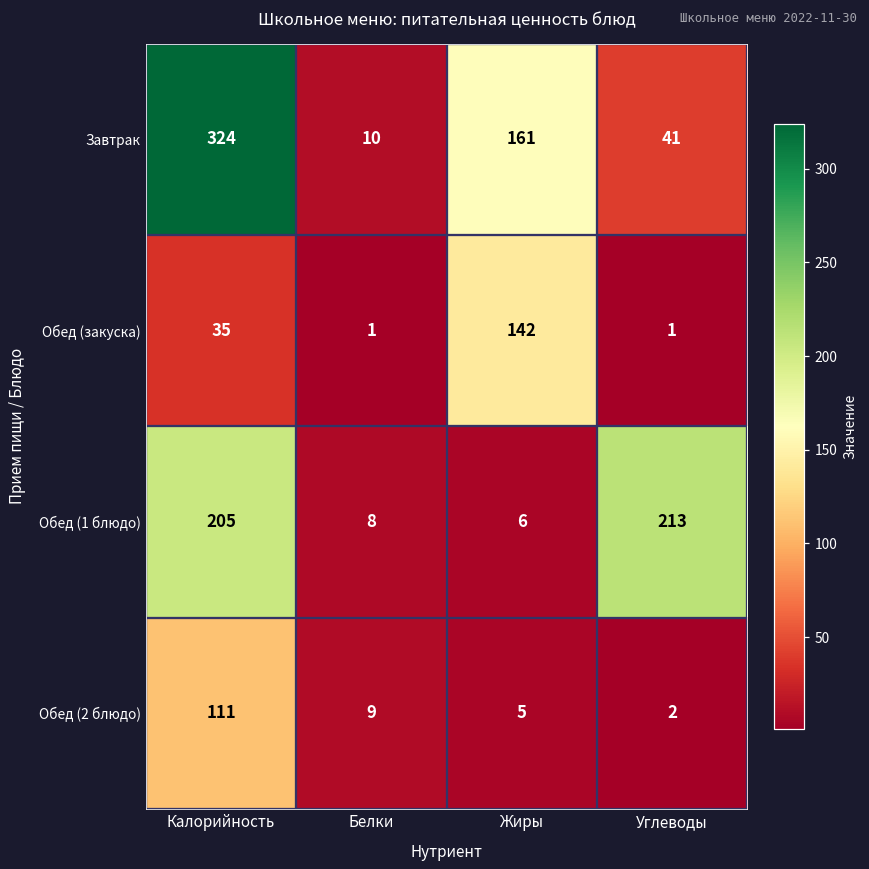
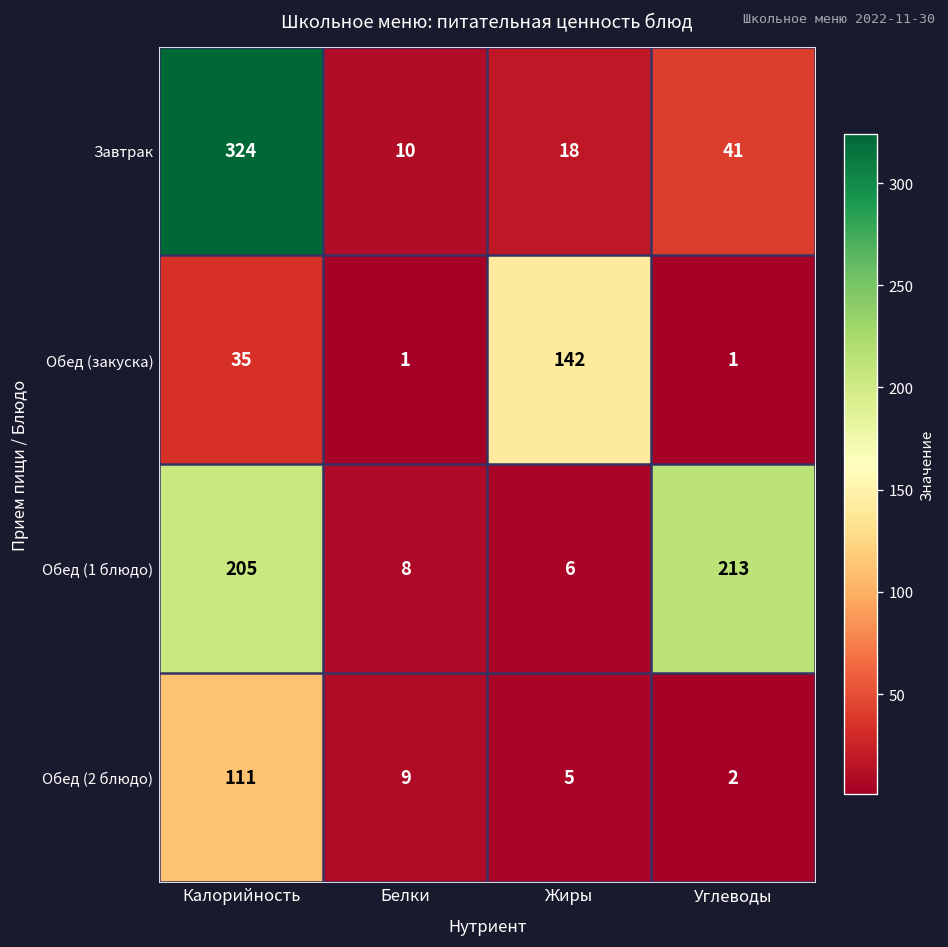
  {
    "Завтрак": {
      "Калорийность": 324,
      "Белки": 10,
-     "Жиры": 161,
+     "Жиры": 18,
      "Углеводы": 41
    },
    "Обед (закуска)": {
      "Калорийность": 35,
      "Белки": 1,
      "Жиры": 142,
      "Углеводы": 1
    },
    "Обед (1 блюдо)": {
      "Калорийность": 205,
      "Белки": 8,
      "Жиры": 6,
      "Углеводы": 213
    },
    "Обед (2 блюдо)": {
      "Калорийность": 111,
      "Белки": 9,
      "Жиры": 5,
      "Углеводы": 2
    }
  }
